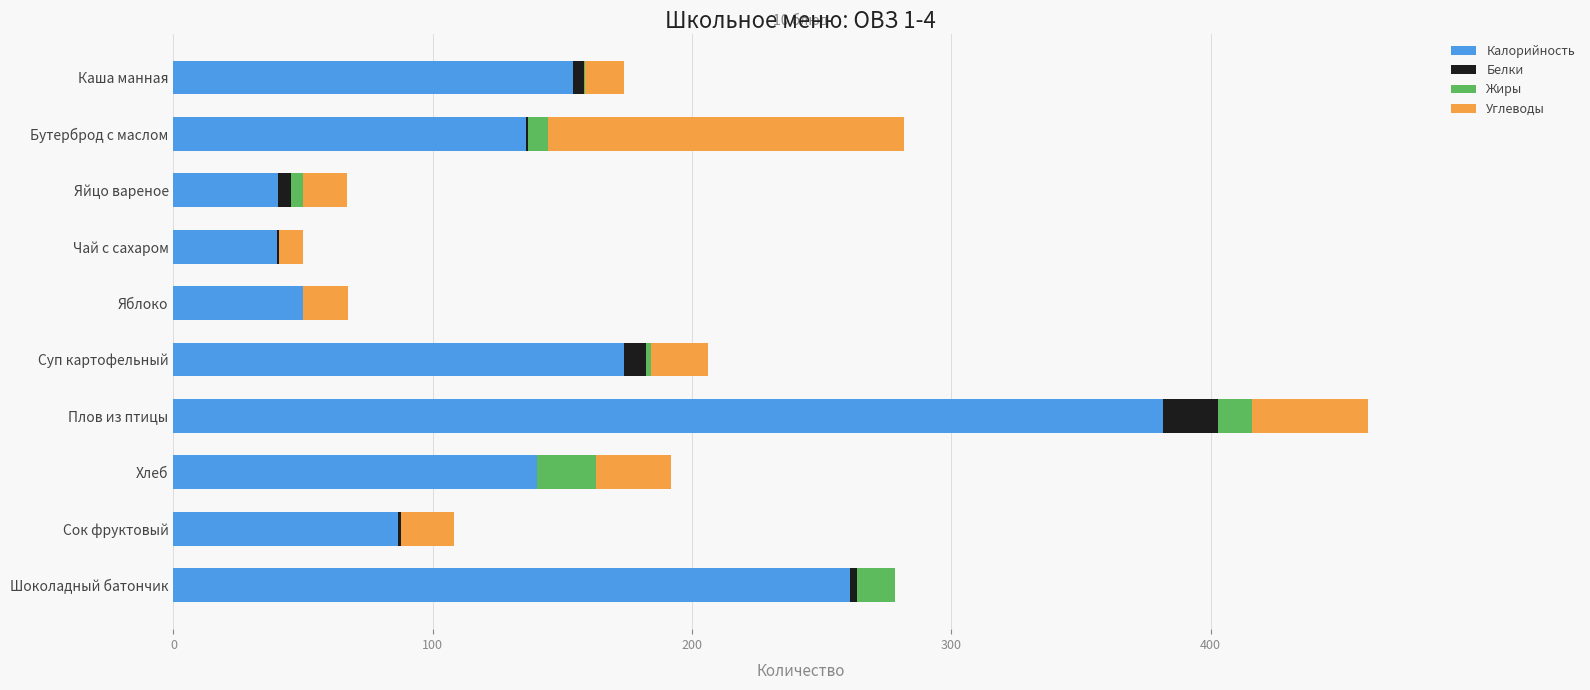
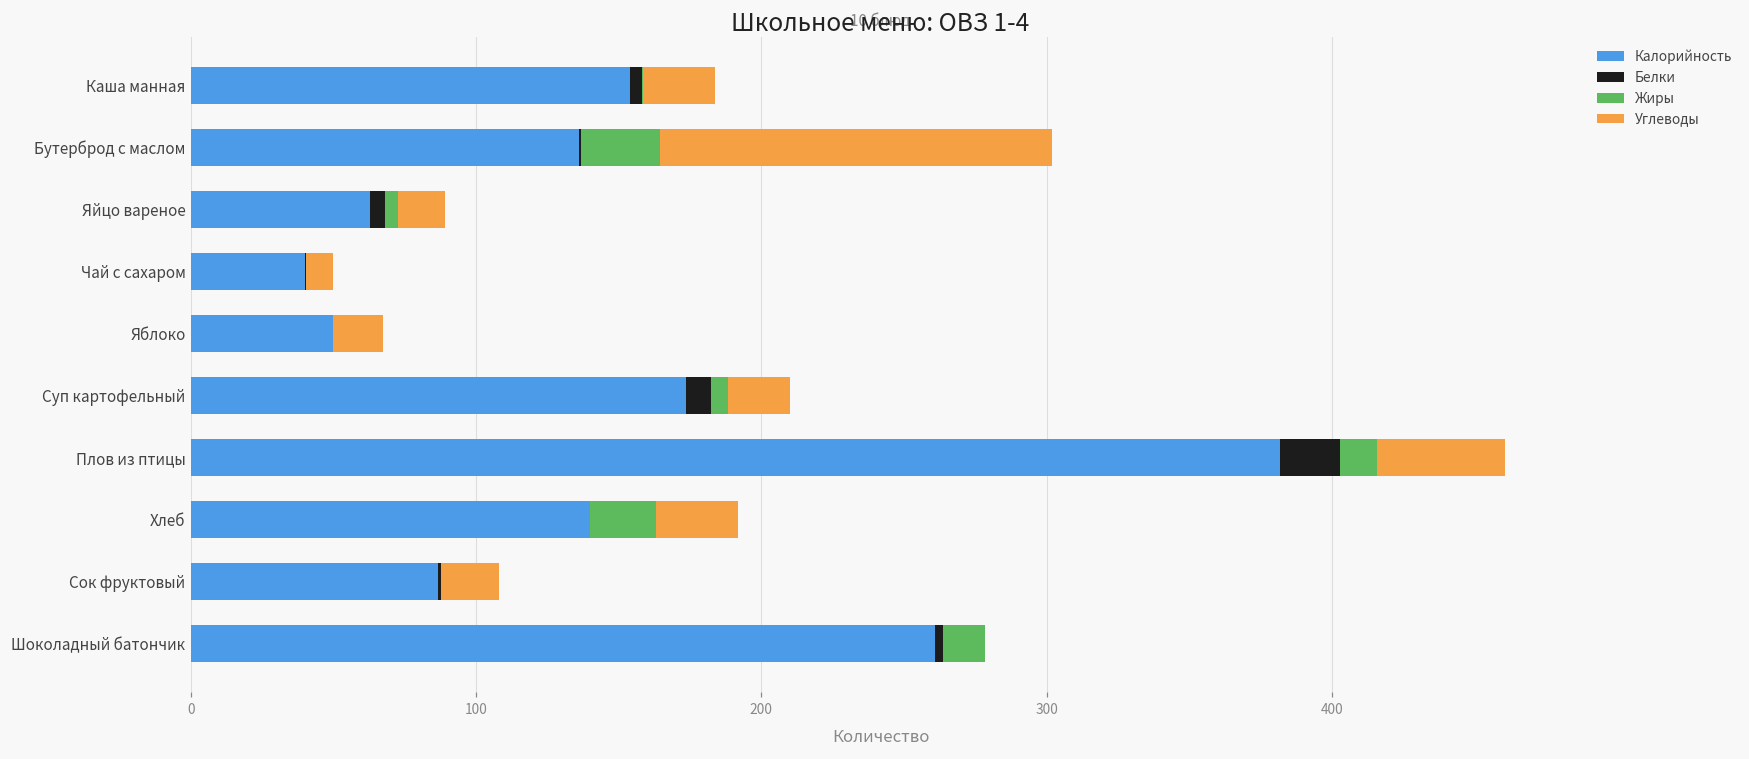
  {
    "Калорийность": {
      "Каша манная": 154,
      "Бутерброд с маслом": 136,
-     "Яйцо вареное": 40,
+     "Яйцо вареное": 63,
      "Чай с сахаром": 40,
      "Яблоко": 50,
      "Суп картофельный": 174,
      "Плов из птицы": 382,
      "Хлеб": 140,
      "Сок фруктовый": 87,
      "Шоколадный батончик": 261
    },
    "Белки": {
      "Каша манная": 4,
      "Яйцо вареное": 5,
      "Яблоко": 0,
      "Суп картофельный": 9,
      "Плов из птицы": 21,
      "Хлеб": 0,
      "Сок фруктовый": 1,
      "Шоколадный батончик": 3
    },
    "Жиры": {
-     "Бутерброд с маслом": 8,
+     "Бутерброд с маслом": 28,
      "Яйцо вареное": 5,
      "Чай с сахаром": 0,
      "Яблоко": 0,
-     "Суп картофельный": 2,
+     "Суп картофельный": 6,
      "Плов из птицы": 13,
      "Хлеб": 23,
      "Шоколадный батончик": 15
    },
    "Углеводы": {
-     "Каша манная": 15,
+     "Каша манная": 25,
      "Бутерброд с маслом": 137,
      "Яйцо вареное": 17,
      "Чай с сахаром": 9,
      "Яблоко": 17,
      "Суп картофельный": 22,
      "Плов из птицы": 45,
      "Хлеб": 29,
      "Сок фруктовый": 20,
      "Шоколадный батончик": 0
    }
  }
